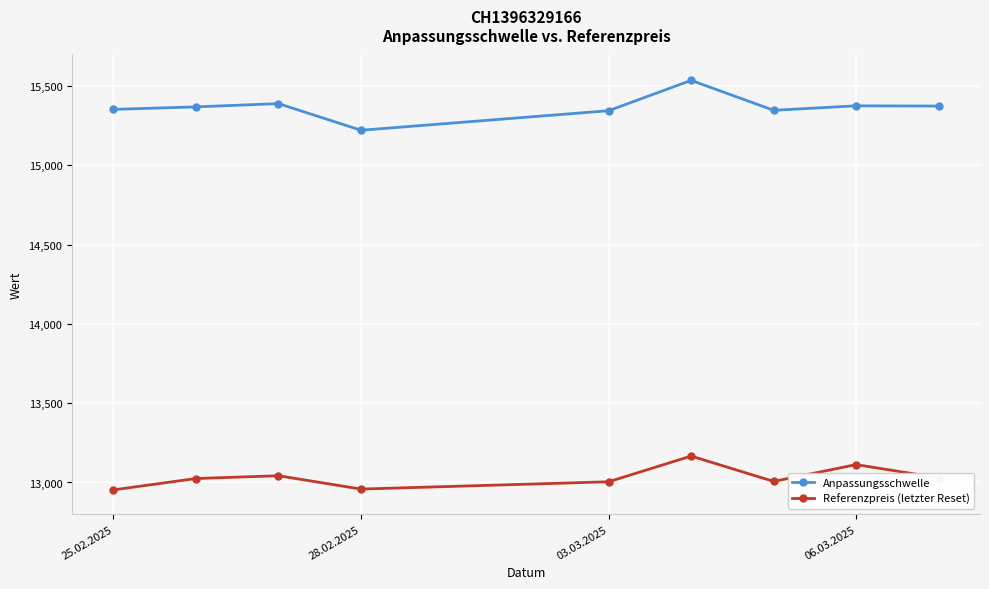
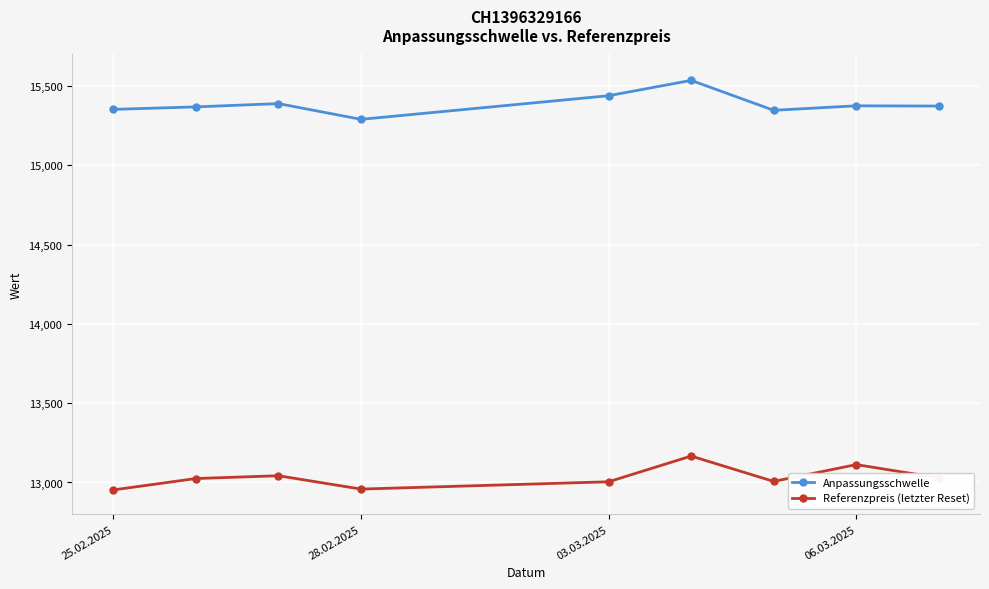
  {
    "Anpassungsschwelle": {
      "25.02.2025": "15,350",
-     "28.02.2025": "15,220",
-     "03.03.2025": "15,350",
+     "28.02.2025": "15,290",
+     "03.03.2025": "15,440",
      "06.03.2025": "15,380"
    },
    "Referenzpreis (letzter Reset)": {
      "25.02.2025": "12,950",
      "28.02.2025": "12,960",
      "03.03.2025": "13,000",
      "06.03.2025": "13,110"
    }
  }
